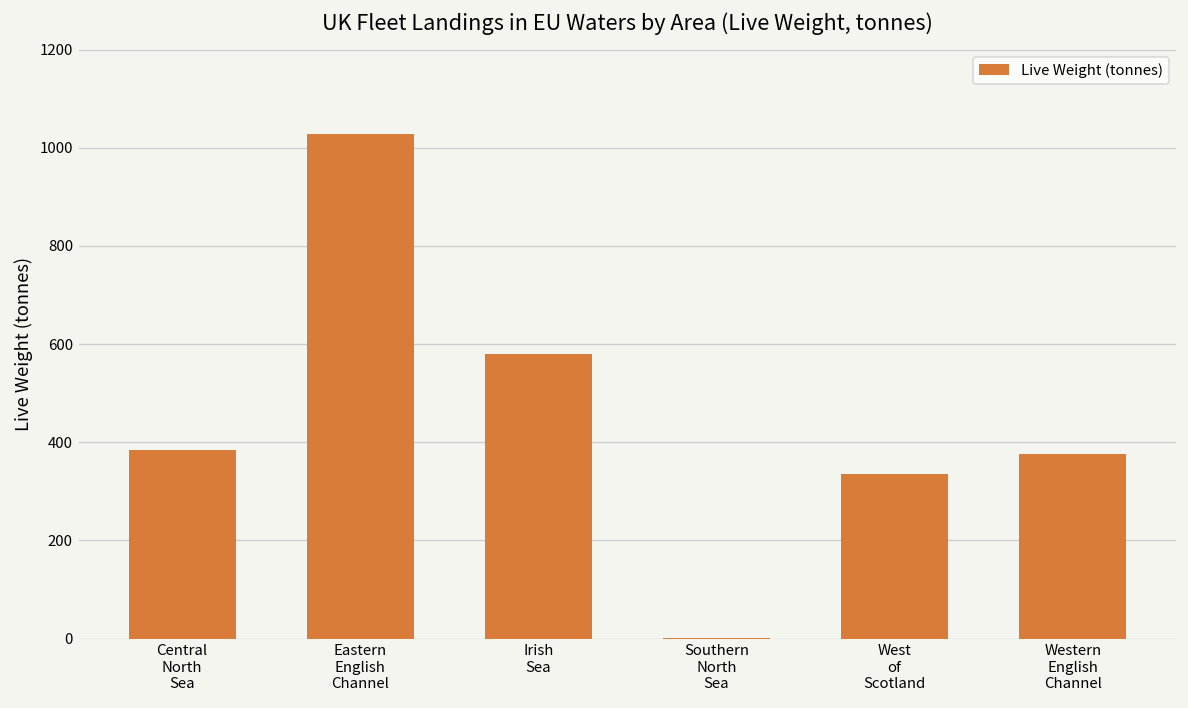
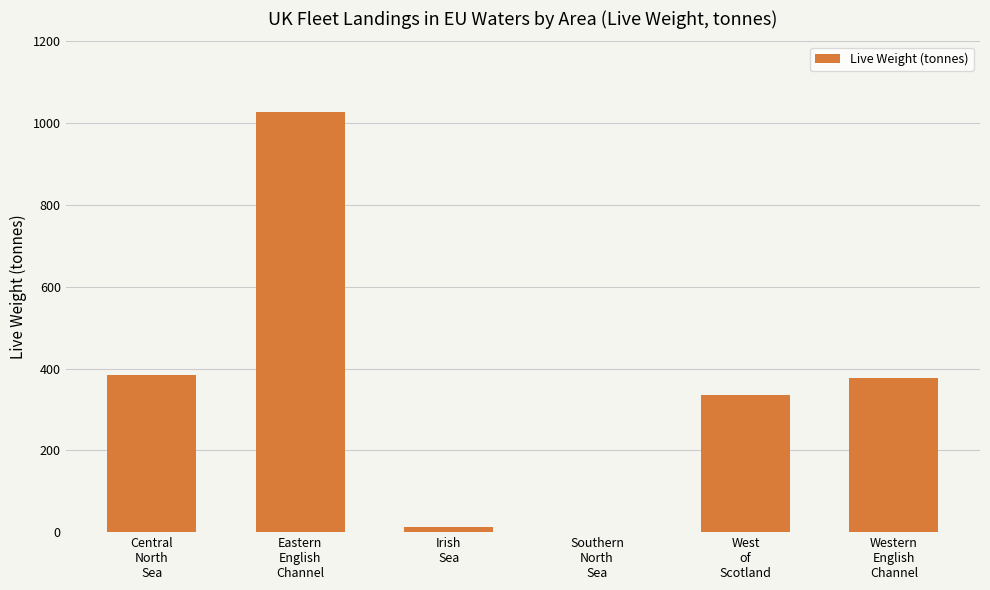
  {
    "Central North Sea": 380,
    "Eastern English Channel": 1030,
-   "Irish Sea": 580,
+   "Irish Sea": 10,
    "West of Scotland": 340,
    "Western English Channel": 380
  }
